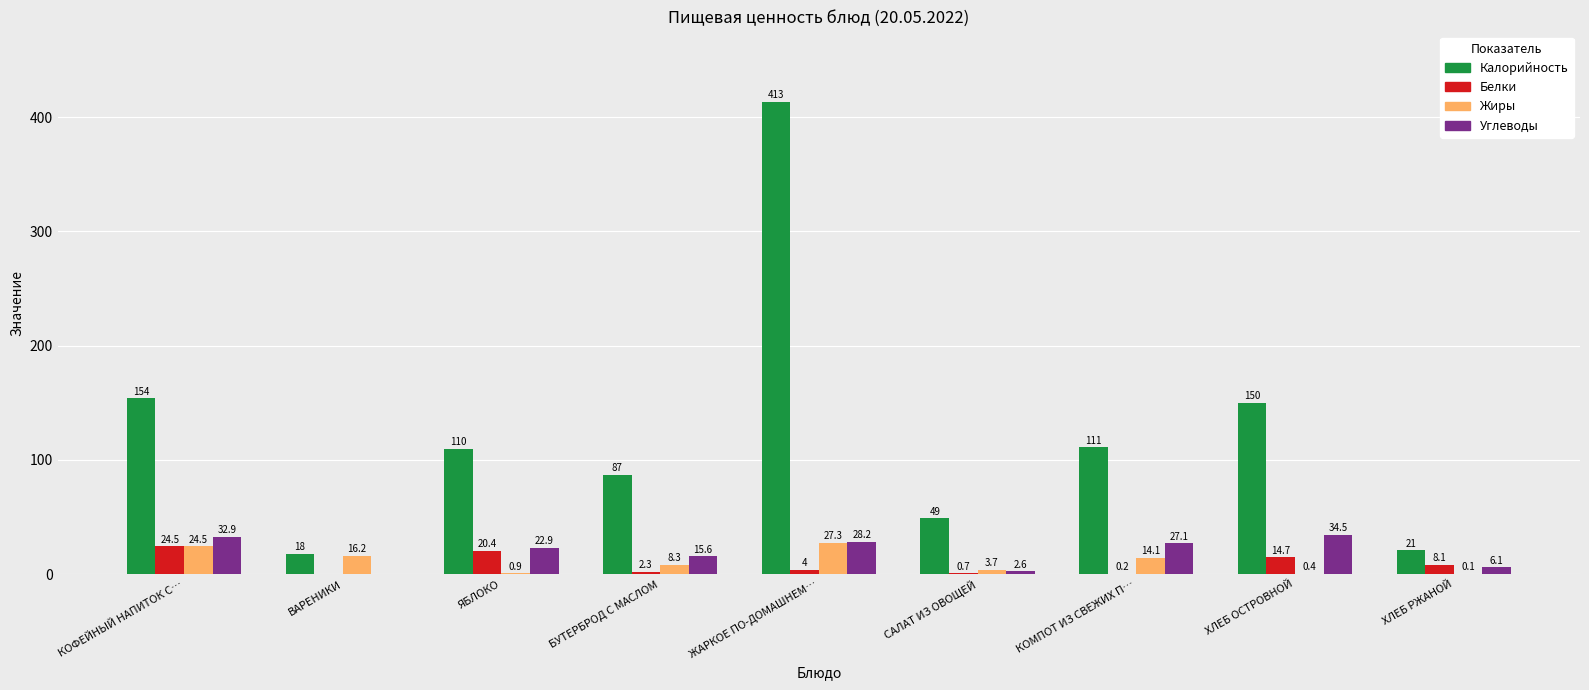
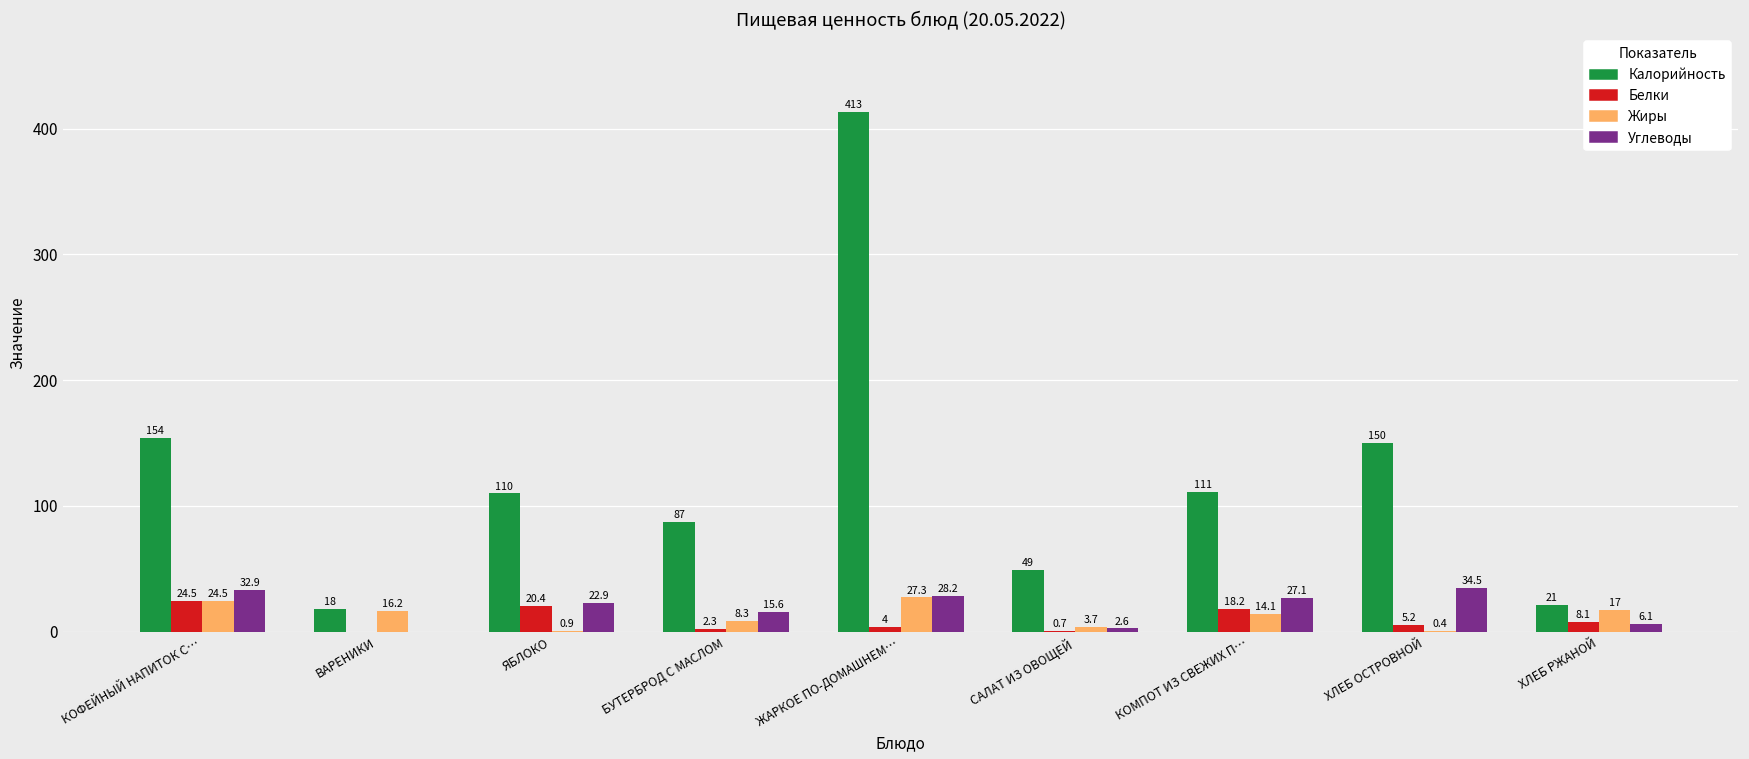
  {
    "Калорийность": {
      "КОФЕЙНЫЙ НАПИТОК С…": 154,
      "ВАРЕНИКИ": 18,
      "ЯБЛОКО": 110,
      "БУТЕРБРОД С МАСЛОМ": 87,
      "ЖАРКОЕ ПО-ДОМАШНЕМ…": 413,
      "САЛАТ ИЗ ОВОЩЕЙ": 49,
      "КОМПОТ ИЗ СВЕЖИХ П…": 111,
      "ХЛЕБ ОСТРОВНОЙ": 150,
      "ХЛЕБ РЖАНОЙ": 21
    },
    "Белки": {
      "КОФЕЙНЫЙ НАПИТОК С…": 24.5,
      "ЯБЛОКО": 20.4,
      "БУТЕРБРОД С МАСЛОМ": 2.3,
      "ЖАРКОЕ ПО-ДОМАШНЕМ…": 4,
      "САЛАТ ИЗ ОВОЩЕЙ": 0.7,
-     "КОМПОТ ИЗ СВЕЖИХ П…": 0.2,
-     "ХЛЕБ ОСТРОВНОЙ": 14.7,
+     "КОМПОТ ИЗ СВЕЖИХ П…": 18.2,
+     "ХЛЕБ ОСТРОВНОЙ": 5.2,
      "ХЛЕБ РЖАНОЙ": 8.1
    },
    "Жиры": {
      "КОФЕЙНЫЙ НАПИТОК С…": 24.5,
      "ВАРЕНИКИ": 16.2,
      "ЯБЛОКО": 0.9,
      "БУТЕРБРОД С МАСЛОМ": 8.3,
      "ЖАРКОЕ ПО-ДОМАШНЕМ…": 27.3,
      "САЛАТ ИЗ ОВОЩЕЙ": 3.7,
      "КОМПОТ ИЗ СВЕЖИХ П…": 14.1,
      "ХЛЕБ ОСТРОВНОЙ": 0.4,
-     "ХЛЕБ РЖАНОЙ": 0.1
+     "ХЛЕБ РЖАНОЙ": 17
    },
    "Углеводы": {
      "КОФЕЙНЫЙ НАПИТОК С…": 32.9,
      "ЯБЛОКО": 22.9,
      "БУТЕРБРОД С МАСЛОМ": 15.6,
      "ЖАРКОЕ ПО-ДОМАШНЕМ…": 28.2,
      "САЛАТ ИЗ ОВОЩЕЙ": 2.6,
      "КОМПОТ ИЗ СВЕЖИХ П…": 27.1,
      "ХЛЕБ ОСТРОВНОЙ": 34.5,
      "ХЛЕБ РЖАНОЙ": 6.1
    }
  }
